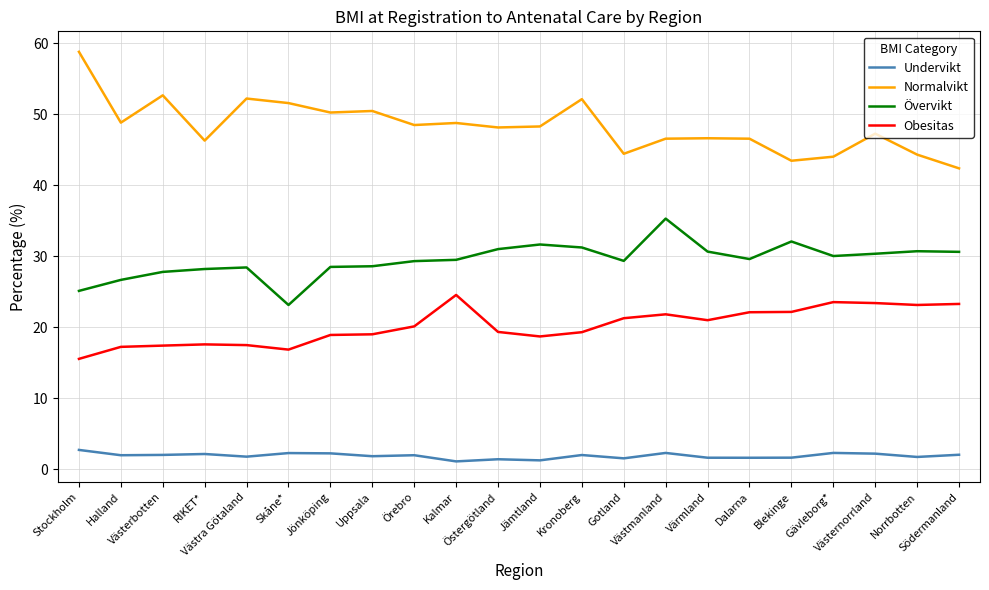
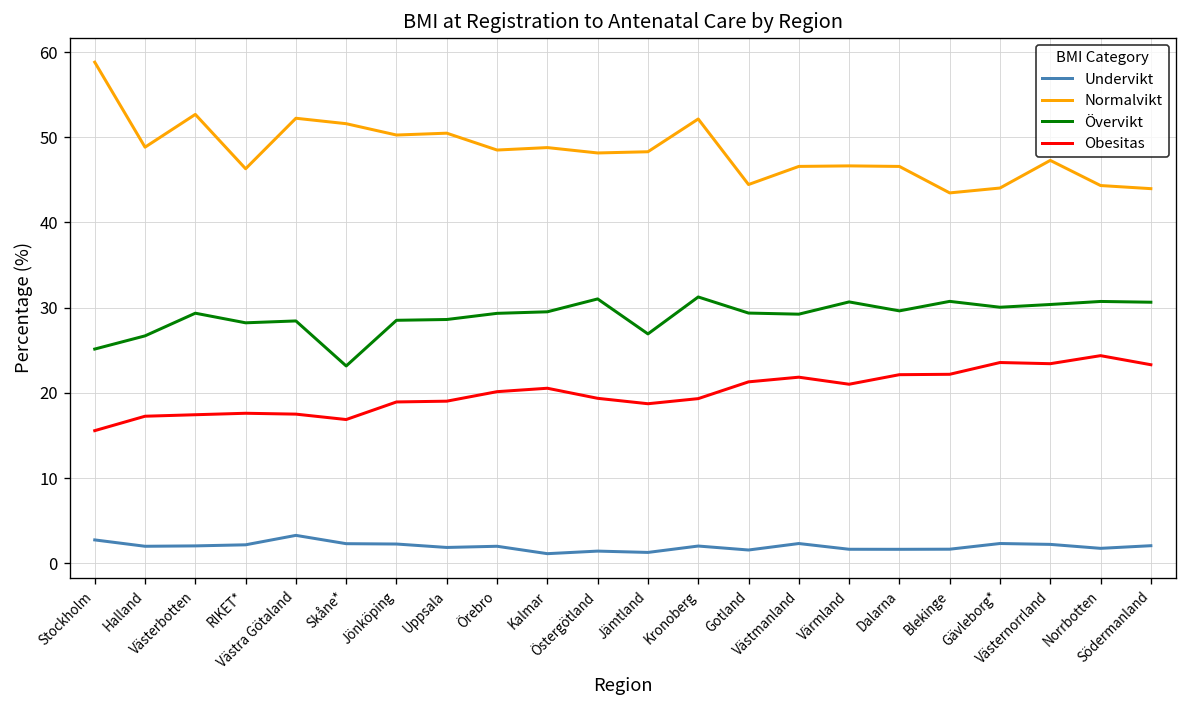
  {
    "Undervikt": {
      "Stockholm": 3,
      "Halland": 2,
      "Västerbotten": 2,
      "RIKET*": 2,
-     "Västra Götaland": 2,
+     "Västra Götaland": 3,
      "Skåne*": 2,
      "Jönköping": 2,
      "Uppsala": 2,
      "Örebro": 2,
      "Kalmar": 1,
      "Östergötland": 1,
      "Jämtland": 1,
      "Kronoberg": 2,
      "Gotland": 2,
      "Västmanland": 2,
      "Värmland": 2,
      "Dalarna": 2,
      "Blekinge": 2,
      "Gävleborg*": 2,
      "Västernorrland": 2,
      "Norrbotten": 2,
      "Södermanland": 2
    },
    "Normalvikt": {
      "Stockholm": 59,
      "Halland": 49,
      "Västerbotten": 53,
      "RIKET*": 46,
      "Västra Götaland": 52,
      "Skåne*": 52,
      "Jönköping": 50,
      "Uppsala": 50,
      "Örebro": 49,
      "Kalmar": 49,
      "Östergötland": 48,
      "Jämtland": 48,
      "Kronoberg": 52,
      "Gotland": 44,
      "Västmanland": 47,
      "Värmland": 47,
      "Dalarna": 47,
      "Blekinge": 43,
      "Gävleborg*": 44,
      "Norrbotten": 44,
-     "Södermanland": 42
+     "Södermanland": 44
    },
    "Övervikt": {
      "Stockholm": 25,
      "Halland": 27,
-     "Västerbotten": 28,
+     "Västerbotten": 29,
      "RIKET*": 28,
      "Västra Götaland": 28,
      "Skåne*": 23,
      "Jönköping": 29,
      "Uppsala": 29,
      "Örebro": 29,
      "Kalmar": 30,
      "Östergötland": 31,
-     "Jämtland": 32,
+     "Jämtland": 27,
      "Kronoberg": 31,
      "Gotland": 29,
-     "Västmanland": 35,
+     "Västmanland": 29,
      "Värmland": 31,
      "Dalarna": 30,
-     "Blekinge": 32,
+     "Blekinge": 31,
      "Gävleborg*": 30,
      "Västernorrland": 30,
      "Norrbotten": 31,
      "Södermanland": 31
    },
    "Obesitas": {
      "Stockholm": 16,
      "Halland": 17,
      "Västerbotten": 17,
      "RIKET*": 18,
      "Västra Götaland": 18,
      "Skåne*": 17,
      "Jönköping": 19,
      "Uppsala": 19,
      "Örebro": 20,
-     "Kalmar": 25,
+     "Kalmar": 21,
      "Östergötland": 19,
      "Jämtland": 19,
      "Kronoberg": 19,
      "Gotland": 21,
      "Västmanland": 22,
      "Värmland": 21,
      "Dalarna": 22,
      "Blekinge": 22,
      "Gävleborg*": 24,
      "Västernorrland": 23,
-     "Norrbotten": 23,
+     "Norrbotten": 24,
      "Södermanland": 23
    }
  }
